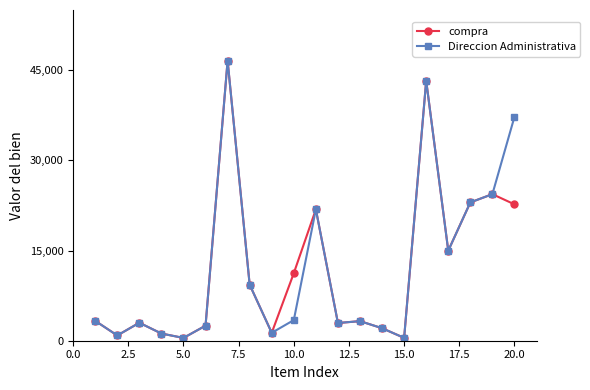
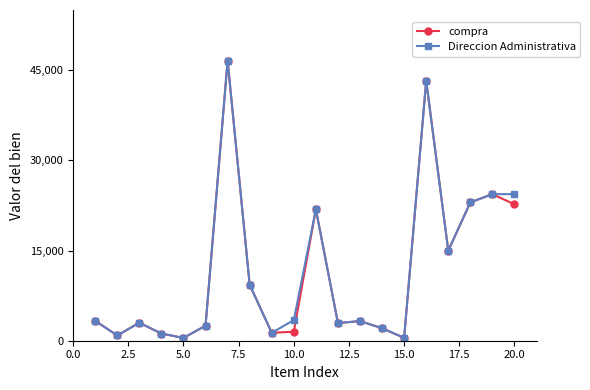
  {
    "compra": {
-     "10.0": "11,000",
+     "10.0": "1,000",
      "20.0": "23,000"
    },
    "Direccion Administrativa": {
      "10.0": "3,000",
-     "20.0": "37,000"
+     "20.0": "24,000"
    }
  }
